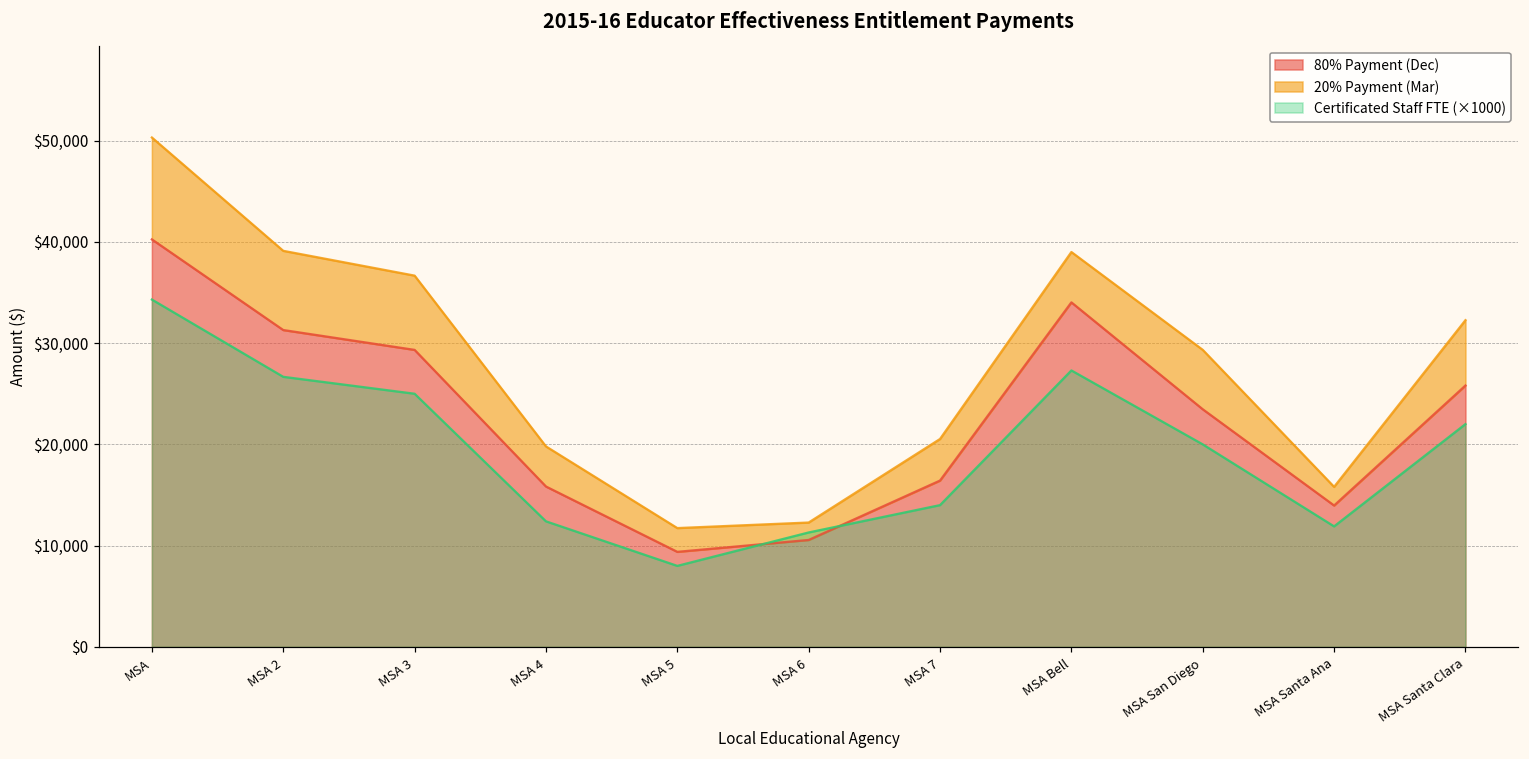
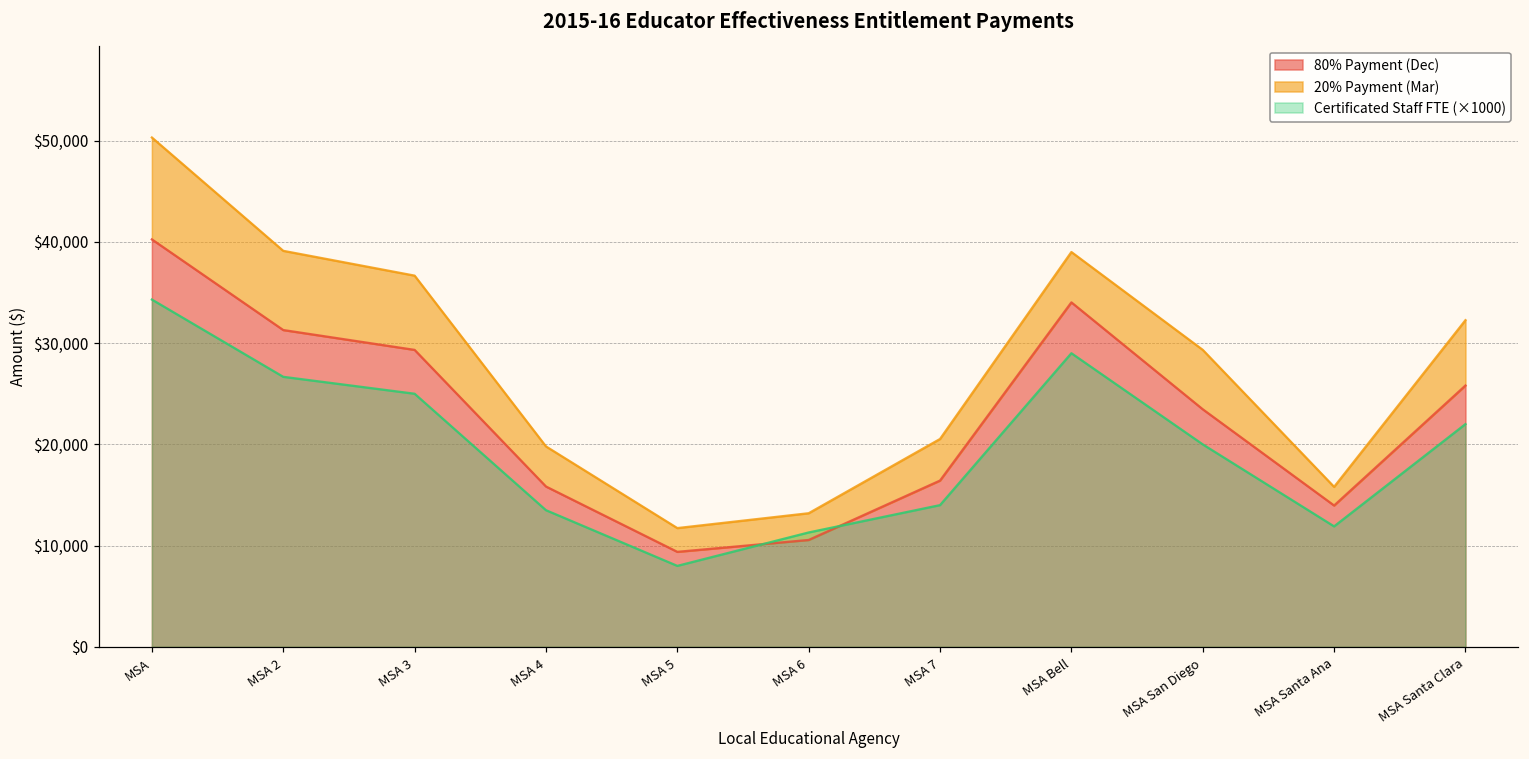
  {
    "80% Payment (Dec)": {
      "MSA": "$40,000",
      "MSA 2": "$31,000",
      "MSA 3": "$29,000",
      "MSA 4": "$16,000",
      "MSA 5": "$9,000",
      "MSA 6": "$11,000",
      "MSA 7": "$16,000",
      "MSA Bell": "$34,000",
      "MSA San Diego": "$23,000",
      "MSA Santa Ana": "$14,000",
      "MSA Santa Clara": "$26,000"
    },
    "20% Payment (Mar)": {
      "MSA": "$10,000",
      "MSA 2": "$8,000",
      "MSA 3": "$7,000",
      "MSA 4": "$4,000",
      "MSA 5": "$2,000",
-     "MSA 6": "$2,000",
+     "MSA 6": "$3,000",
      "MSA 7": "$4,000",
      "MSA Bell": "$5,000",
      "MSA San Diego": "$6,000",
      "MSA Santa Ana": "$2,000",
      "MSA Santa Clara": "$6,000"
    },
    "Certificated Staff FTE (×1000)": {
      "MSA": "$34,000",
      "MSA 2": "$27,000",
      "MSA 3": "$25,000",
-     "MSA 4": "$12,000",
+     "MSA 4": "$14,000",
      "MSA 5": "$8,000",
      "MSA 6": "$11,000",
      "MSA 7": "$14,000",
-     "MSA Bell": "$27,000",
+     "MSA Bell": "$29,000",
      "MSA San Diego": "$20,000",
      "MSA Santa Ana": "$12,000",
      "MSA Santa Clara": "$22,000"
    }
  }
